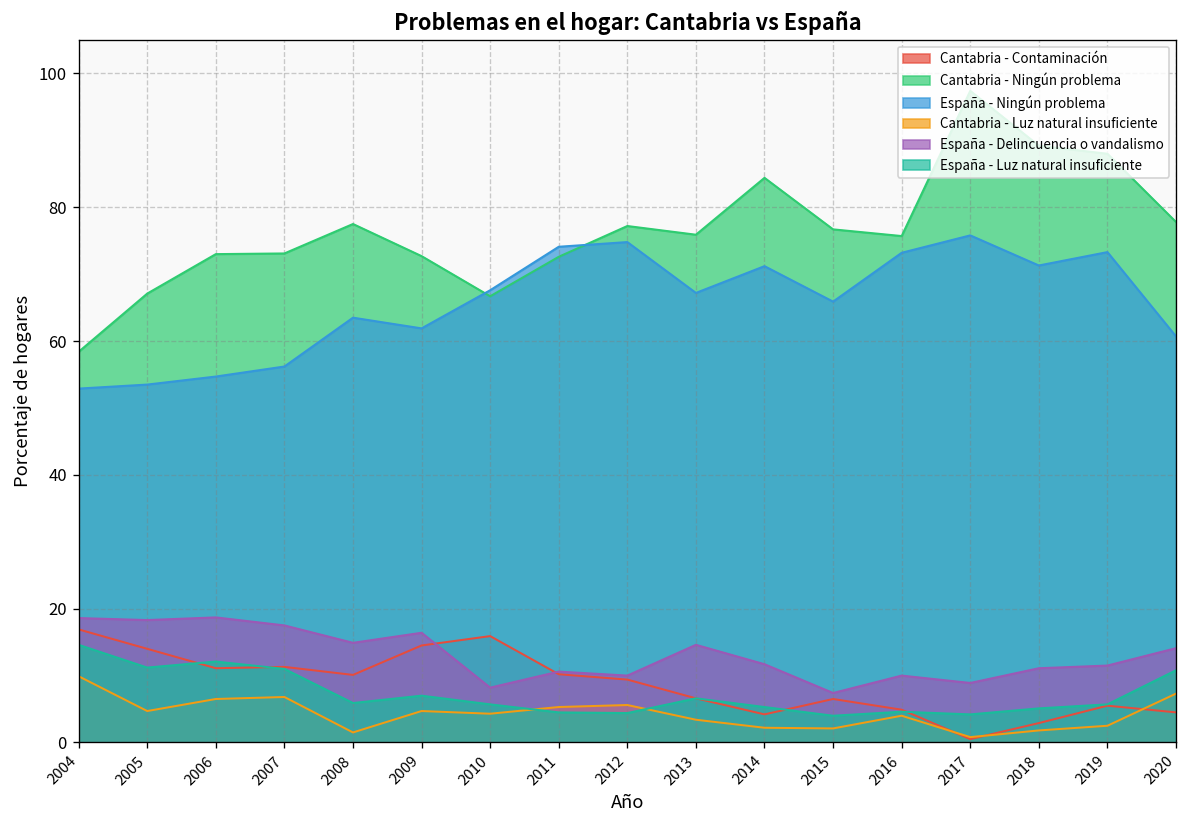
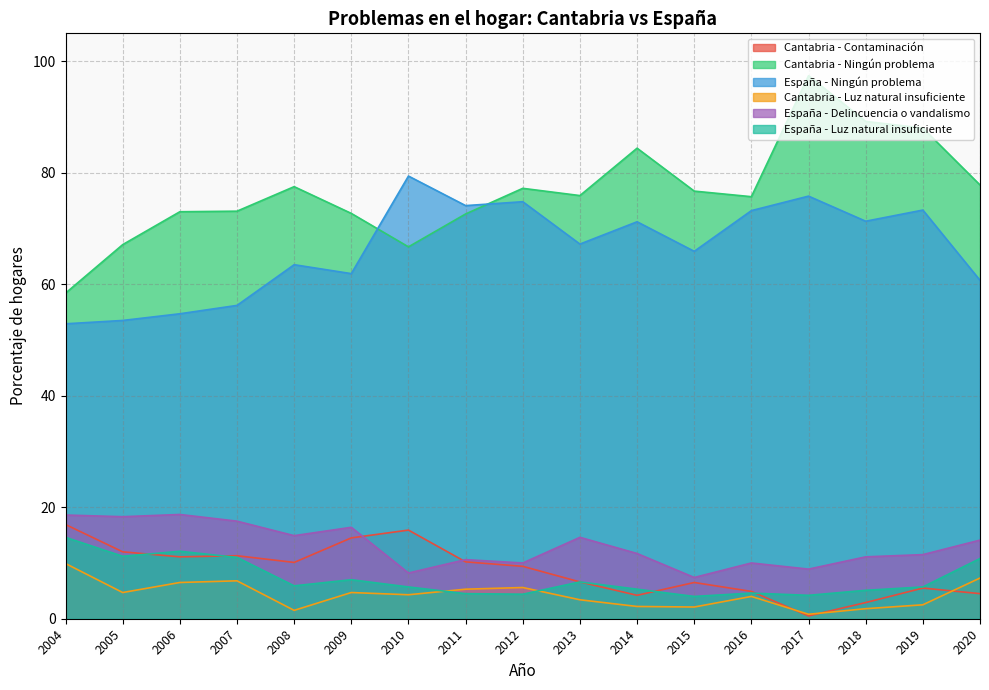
  {
    "Cantabria - Contaminación": {
      "2004": 17,
-     "2005": 14,
+     "2005": 12,
      "2006": 11,
      "2008": 10,
      "2009": 15,
      "2010": 16,
      "2012": 9,
      "2014": 4,
      "2015": 7,
      "2018": 3,
      "2020": 5
    },
    "España - Ningún problema": {
      "2004": 53,
      "2005": 54,
      "2006": 55,
      "2007": 56,
      "2008": 64,
      "2009": 62,
-     "2010": 68,
+     "2010": 79,
      "2011": 74,
      "2012": 75,
      "2013": 67,
      "2014": 71,
      "2015": 66,
      "2016": 73,
      "2017": 76,
      "2018": 71,
      "2019": 73,
      "2020": 61
    },
    "Cantabria - Luz natural insuficiente": {
      "2004": 10,
      "2005": 5,
      "2006": 7,
      "2007": 7,
      "2008": 2,
      "2009": 5,
      "2010": 4,
      "2011": 5,
      "2012": 6,
      "2013": 3,
      "2014": 2,
      "2015": 2,
      "2016": 4,
      "2018": 2,
      "2019": 3,
      "2020": 7
    },
    "España - Delincuencia o vandalismo": {
      "2004": 19,
      "2005": 18,
      "2006": 19,
      "2007": 18,
      "2008": 15,
      "2009": 16,
      "2010": 8,
      "2012": 10,
      "2013": 15,
      "2014": 12,
      "2015": 7,
      "2016": 10,
      "2017": 9,
      "2018": 11,
      "2019": 12,
      "2020": 14
    }
  }
